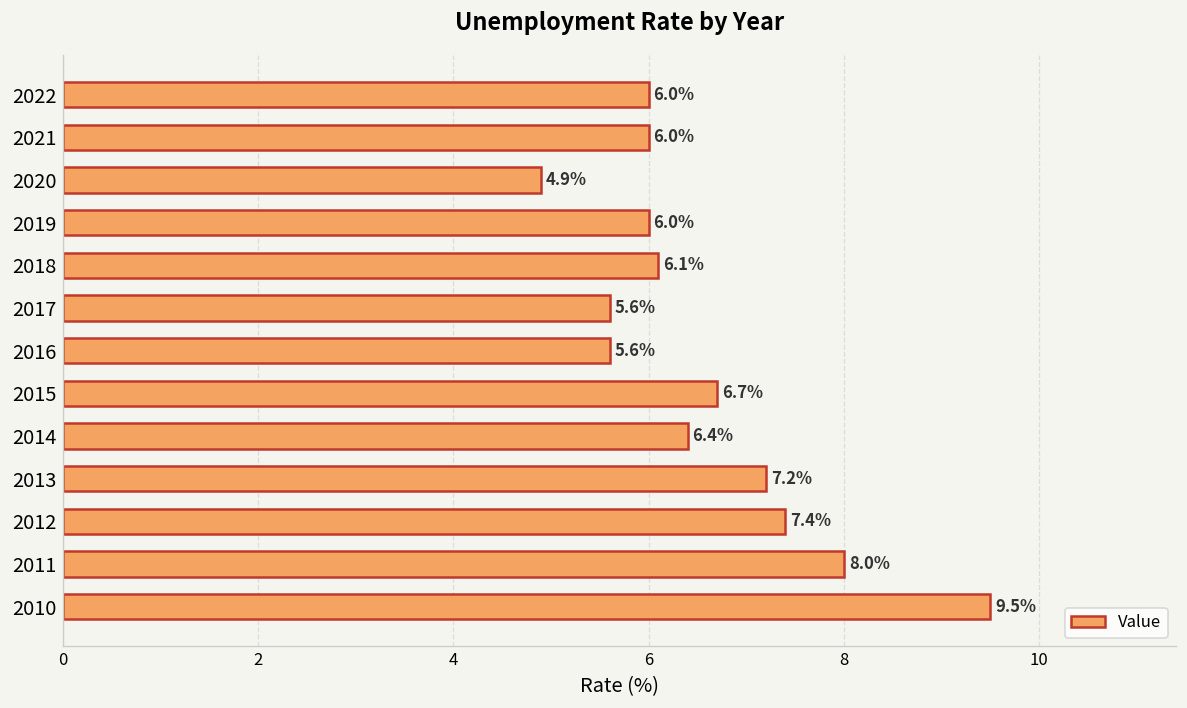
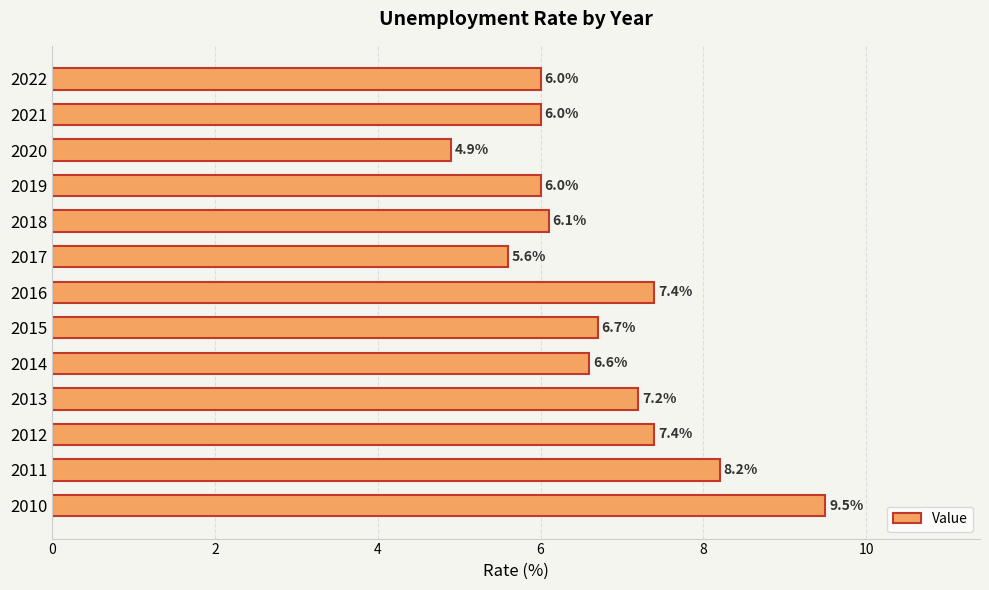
  {
    "2022": "6.0%",
    "2021": "6.0%",
    "2020": "4.9%",
    "2019": "6.0%",
    "2018": "6.1%",
    "2017": "5.6%",
-   "2016": "5.6%",
+   "2016": "7.4%",
    "2015": "6.7%",
-   "2014": "6.4%",
+   "2014": "6.6%",
    "2013": "7.2%",
    "2012": "7.4%",
-   "2011": "8.0%",
+   "2011": "8.2%",
    "2010": "9.5%"
  }
